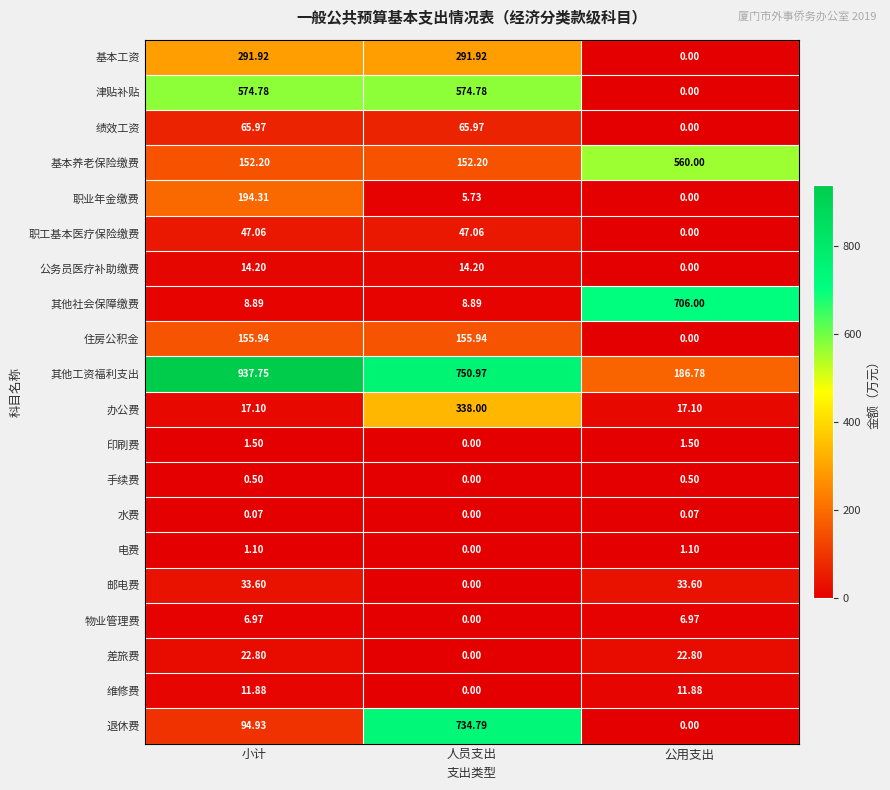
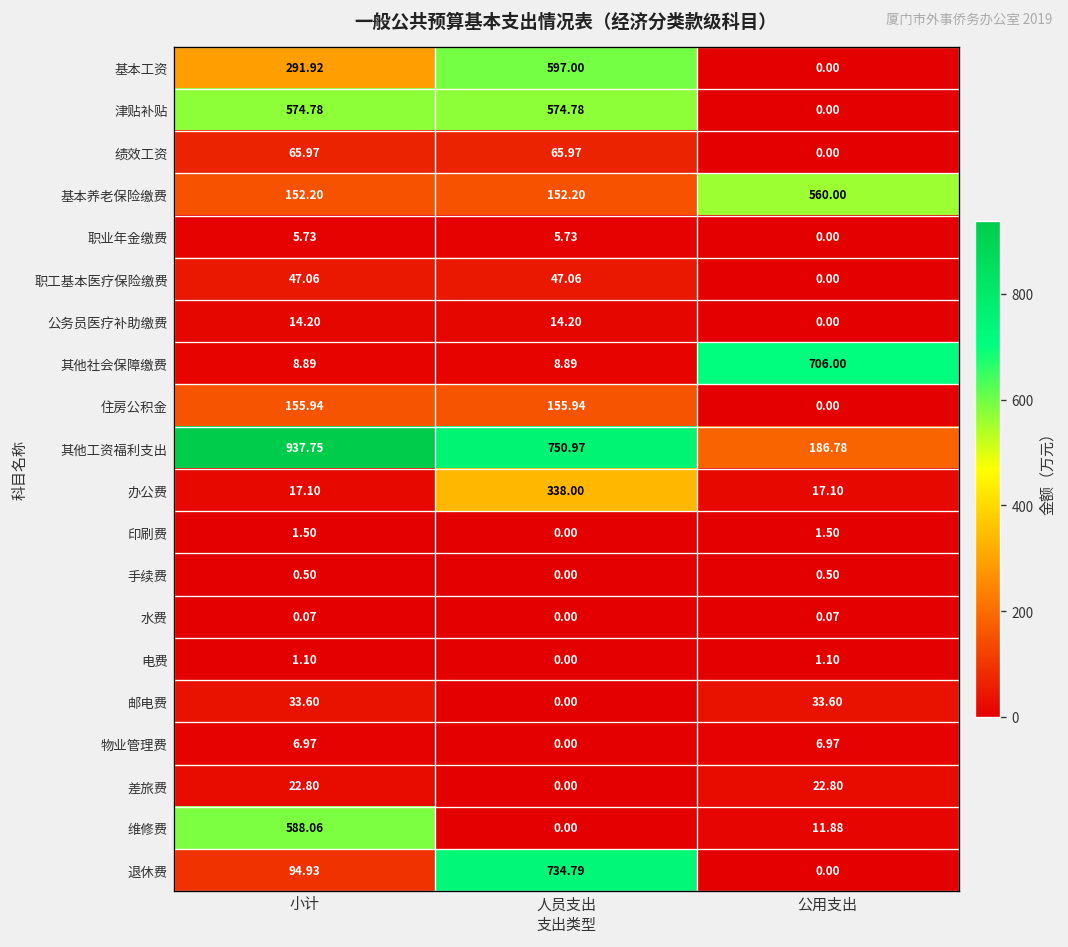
  {
    "基本工资": {
      "小计": 291.92,
-     "人员支出": 291.92,
+     "人员支出": 597.00,
      "公用支出": 0.00
    },
    "津贴补贴": {
      "小计": 574.78,
      "人员支出": 574.78,
      "公用支出": 0.00
    },
    "绩效工资": {
      "小计": 65.97,
      "人员支出": 65.97,
      "公用支出": 0.00
    },
    "基本养老保险缴费": {
      "小计": 152.20,
      "人员支出": 152.20,
      "公用支出": 560.00
    },
    "职业年金缴费": {
-     "小计": 194.31,
+     "小计": 5.73,
      "人员支出": 5.73,
      "公用支出": 0.00
    },
    "职工基本医疗保险缴费": {
      "小计": 47.06,
      "人员支出": 47.06,
      "公用支出": 0.00
    },
    "公务员医疗补助缴费": {
      "小计": 14.20,
      "人员支出": 14.20,
      "公用支出": 0.00
    },
    "其他社会保障缴费": {
      "小计": 8.89,
      "人员支出": 8.89,
      "公用支出": 706.00
    },
    "住房公积金": {
      "小计": 155.94,
      "人员支出": 155.94,
      "公用支出": 0.00
    },
    "其他工资福利支出": {
      "小计": 937.75,
      "人员支出": 750.97,
      "公用支出": 186.78
    },
    "办公费": {
      "小计": 17.10,
      "人员支出": 338.00,
      "公用支出": 17.10
    },
    "印刷费": {
      "小计": 1.50,
      "人员支出": 0.00,
      "公用支出": 1.50
    },
    "手续费": {
      "小计": 0.50,
      "人员支出": 0.00,
      "公用支出": 0.50
    },
    "水费": {
      "小计": 0.07,
      "人员支出": 0.00,
      "公用支出": 0.07
    },
    "电费": {
      "小计": 1.10,
      "人员支出": 0.00,
      "公用支出": 1.10
    },
    "邮电费": {
      "小计": 33.60,
      "人员支出": 0.00,
      "公用支出": 33.60
    },
    "物业管理费": {
      "小计": 6.97,
      "人员支出": 0.00,
      "公用支出": 6.97
    },
    "差旅费": {
      "小计": 22.80,
      "人员支出": 0.00,
      "公用支出": 22.80
    },
    "维修费": {
-     "小计": 11.88,
+     "小计": 588.06,
      "人员支出": 0.00,
      "公用支出": 11.88
    },
    "退休费": {
      "小计": 94.93,
      "人员支出": 734.79,
      "公用支出": 0.00
    }
  }
